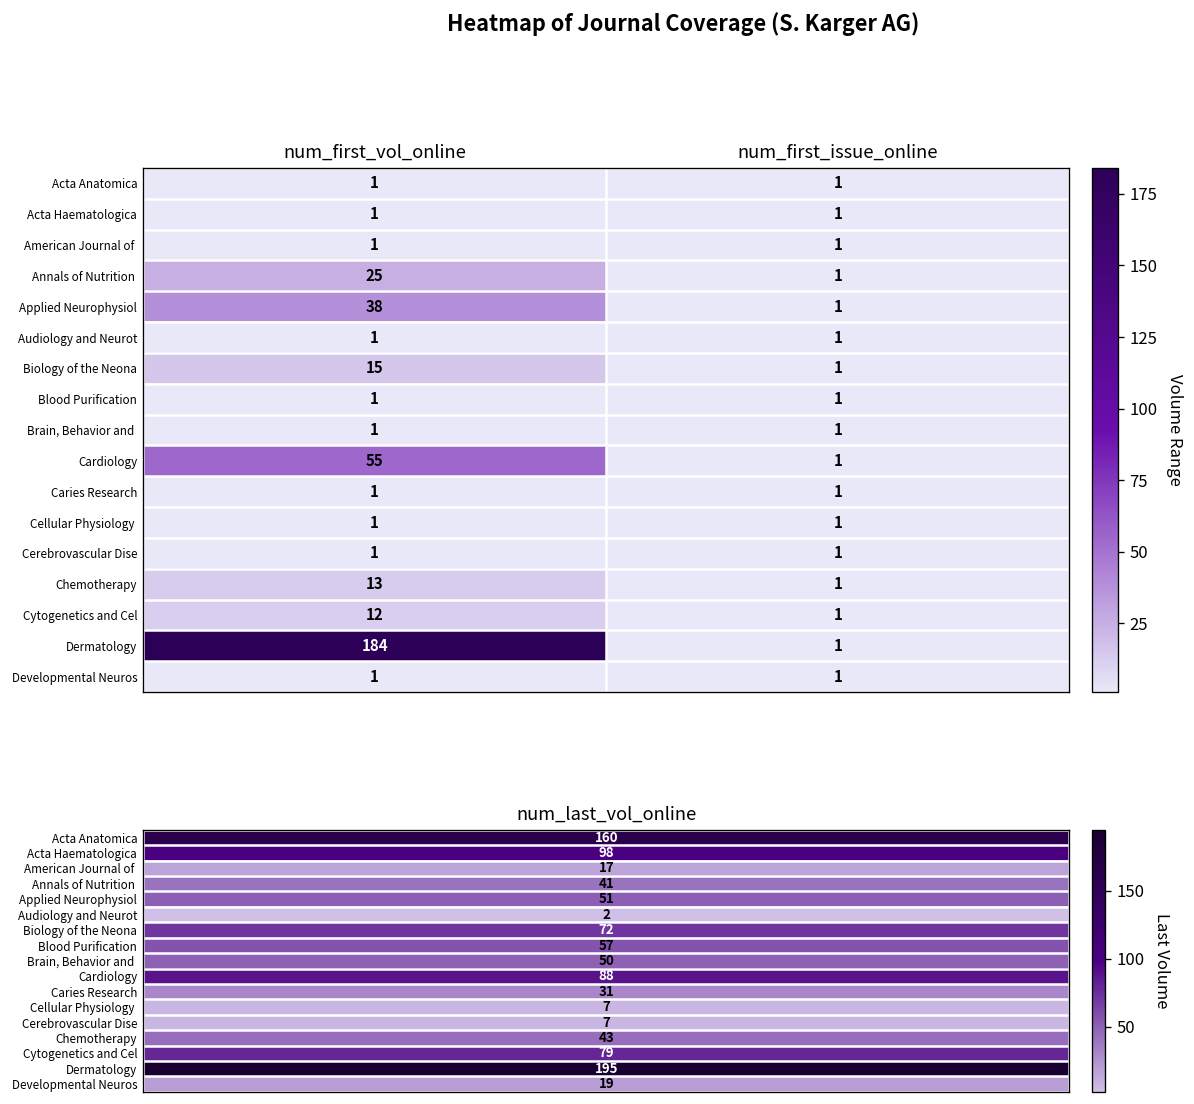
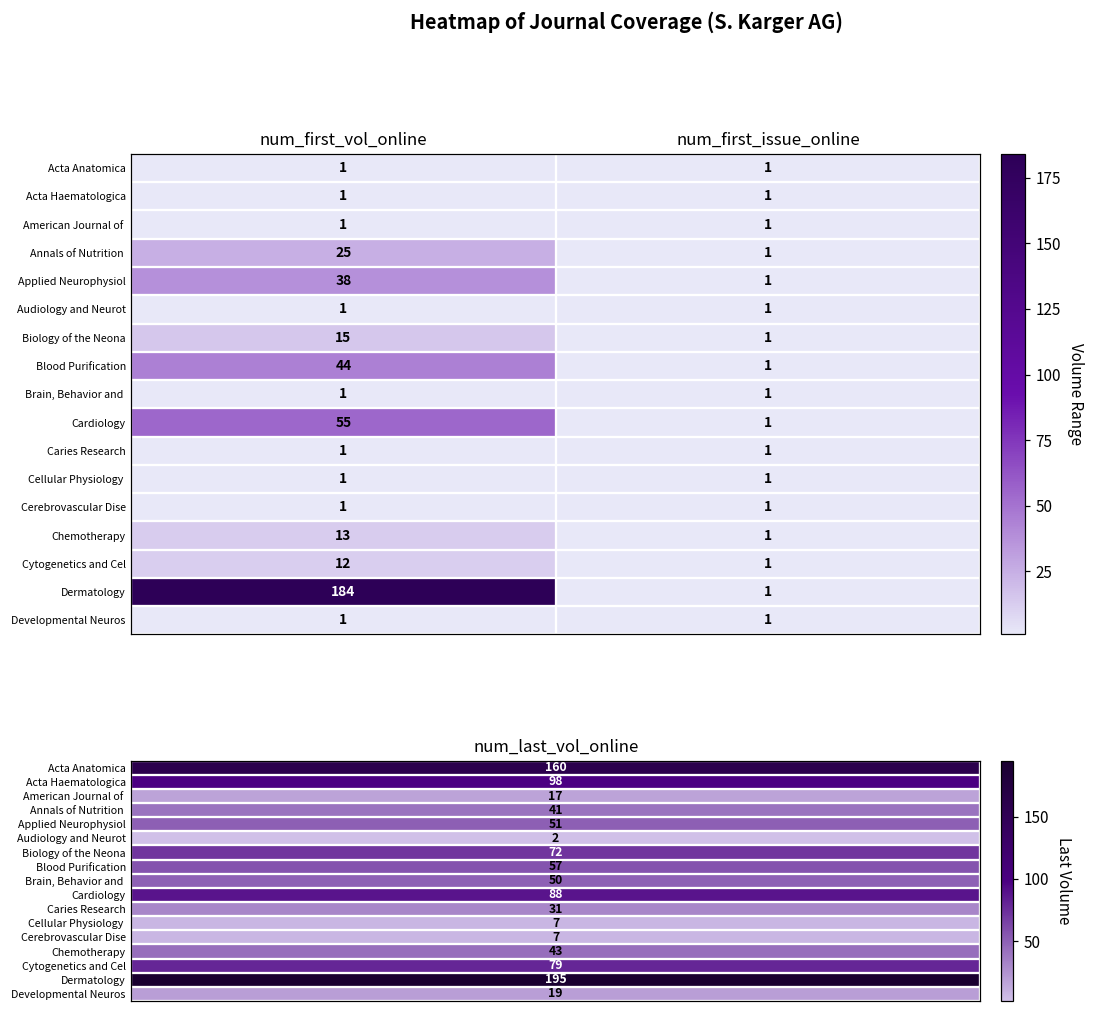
  {
    "Acta Anatomica": {
      "num_first_vol_online": 1,
      "num_first_issue_online": 1
    },
    "Acta Haematologica": {
      "num_first_vol_online": 1,
      "num_first_issue_online": 1
    },
    "American Journal of": {
      "num_first_vol_online": 1,
      "num_first_issue_online": 1
    },
    "Annals of Nutrition": {
      "num_first_vol_online": 25,
      "num_first_issue_online": 1
    },
    "Applied Neurophysiol": {
      "num_first_vol_online": 38,
      "num_first_issue_online": 1
    },
    "Audiology and Neurot": {
      "num_first_vol_online": 1,
      "num_first_issue_online": 1
    },
    "Biology of the Neona": {
      "num_first_vol_online": 15,
      "num_first_issue_online": 1
    },
    "Blood Purification": {
-     "num_first_vol_online": 1,
+     "num_first_vol_online": 44,
      "num_first_issue_online": 1
    },
    "Brain, Behavior and": {
      "num_first_vol_online": 1,
      "num_first_issue_online": 1
    },
    "Cardiology": {
      "num_first_vol_online": 55,
      "num_first_issue_online": 1
    },
    "Caries Research": {
      "num_first_vol_online": 1,
      "num_first_issue_online": 1
    },
    "Cellular Physiology": {
      "num_first_vol_online": 1,
      "num_first_issue_online": 1
    },
    "Cerebrovascular Dise": {
      "num_first_vol_online": 1,
      "num_first_issue_online": 1
    },
    "Chemotherapy": {
      "num_first_vol_online": 13,
      "num_first_issue_online": 1
    },
    "Cytogenetics and Cel": {
      "num_first_vol_online": 12,
      "num_first_issue_online": 1
    },
    "Dermatology": {
      "num_first_vol_online": 184,
      "num_first_issue_online": 1
    },
    "Developmental Neuros": {
      "num_first_vol_online": 1,
      "num_first_issue_online": 1
    }
  }
